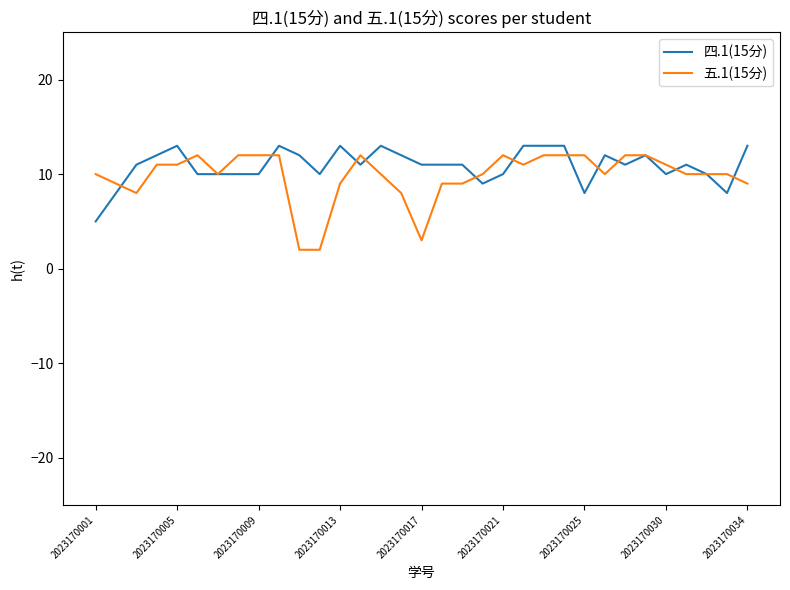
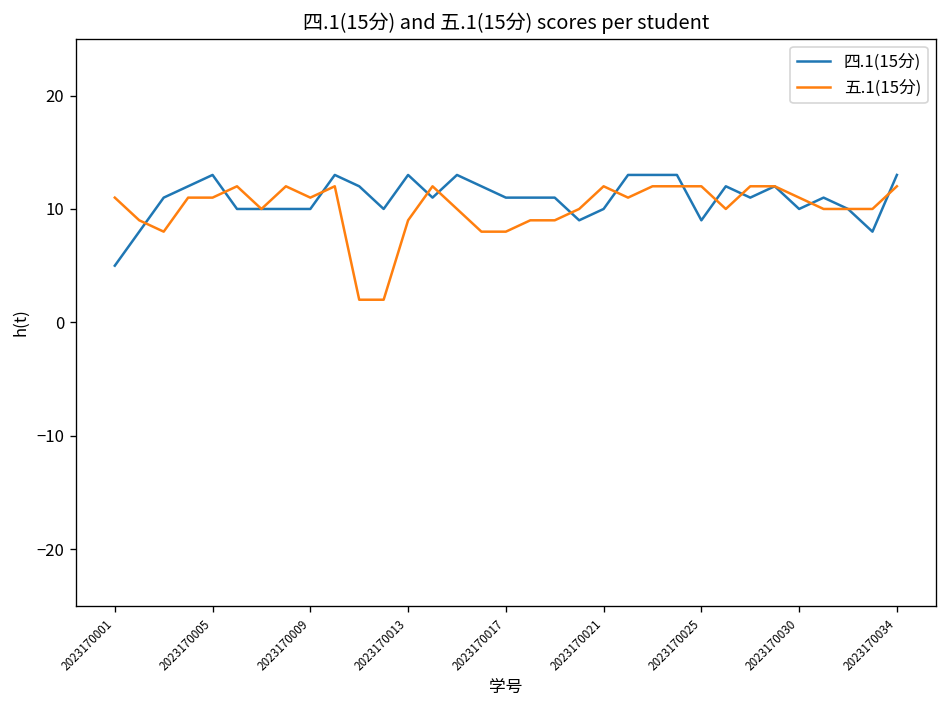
  {
    "四.1(15分)": {
      "2023170001": 5,
      "2023170005": 13,
      "2023170009": 10,
      "2023170013": 13,
      "2023170017": 11,
      "2023170021": 10,
-     "2023170025": 8,
+     "2023170025": 9,
      "2023170030": 10,
      "2023170034": 13
    },
    "五.1(15分)": {
-     "2023170001": 10,
+     "2023170001": 11,
      "2023170005": 11,
-     "2023170009": 12,
+     "2023170009": 11,
      "2023170013": 9,
-     "2023170017": 3,
+     "2023170017": 8,
      "2023170021": 12,
      "2023170025": 12,
      "2023170030": 11,
-     "2023170034": 9
+     "2023170034": 12
    }
  }
